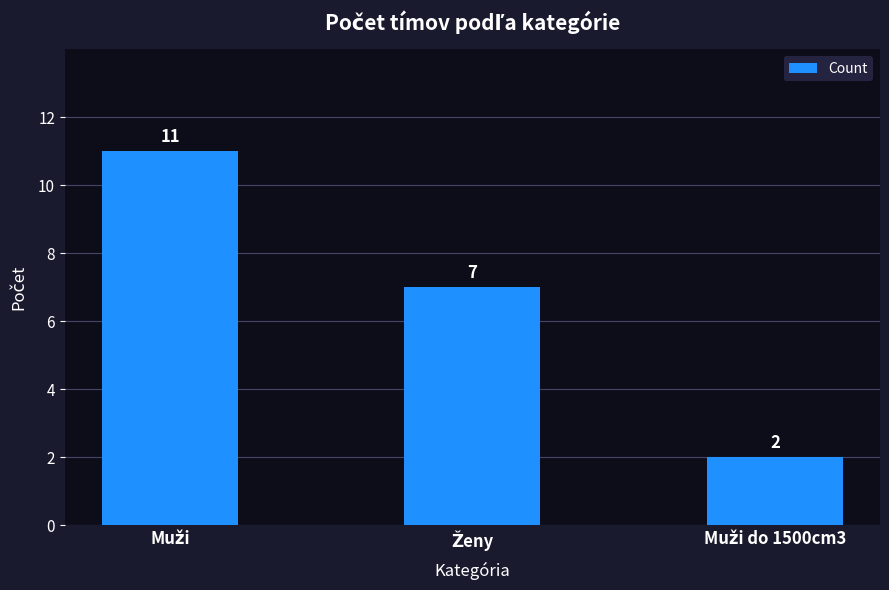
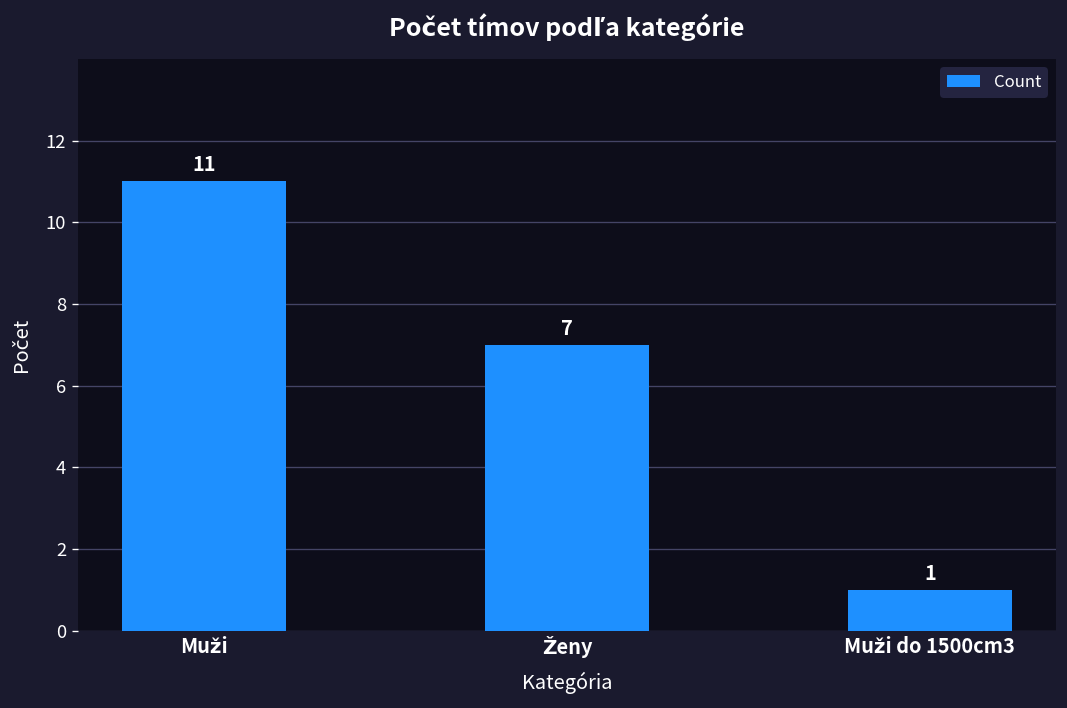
  {
    "Muži": 11,
    "Ženy": 7,
-   "Muži do 1500cm3": 2
+   "Muži do 1500cm3": 1
  }
